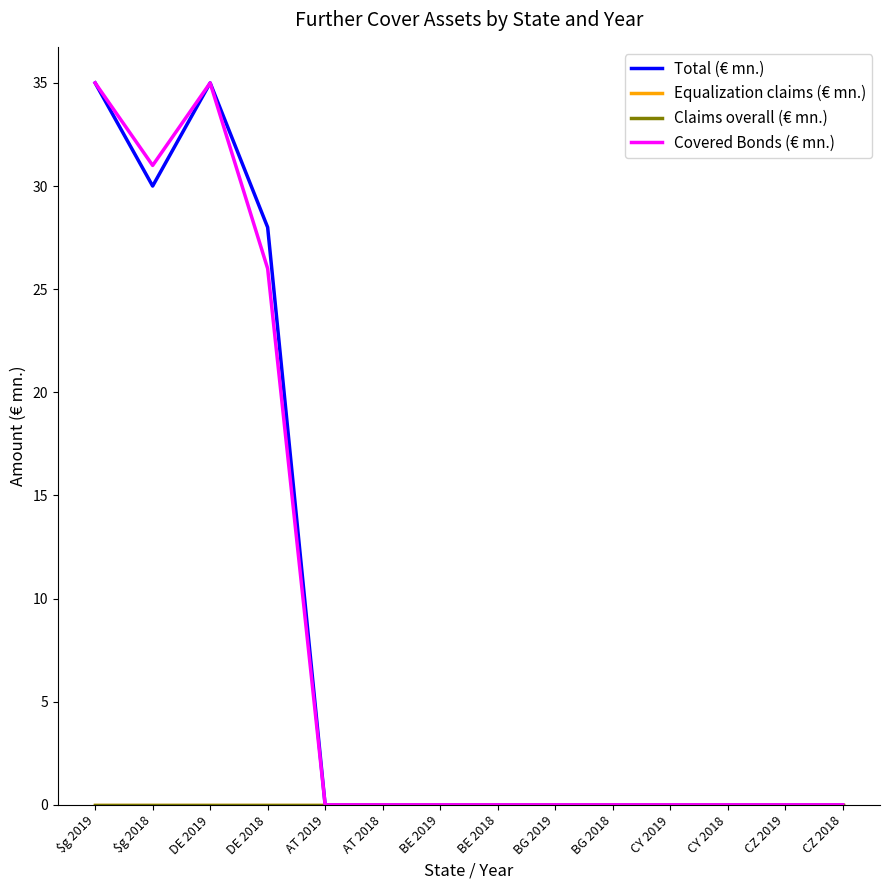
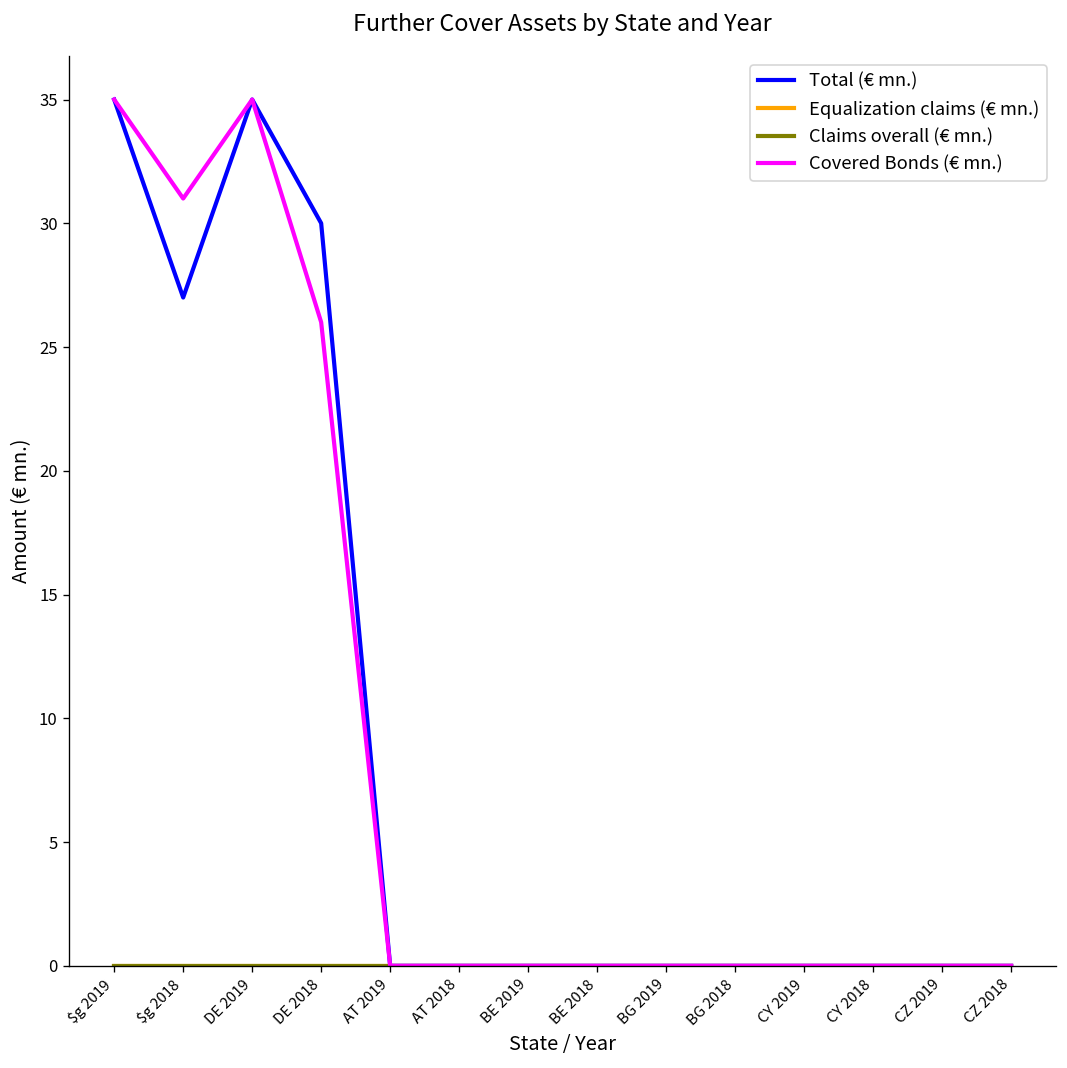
  {
    "Total (€ mn.)": {
-     "$g 2018": 30,
-     "DE 2018": 28
+     "$g 2018": 27,
+     "DE 2018": 30
    },
    "Claims overall (€ mn.)": {
      "$g 2019": 0,
      "$g 2018": 0,
      "DE 2019": 0,
      "DE 2018": 0
    },
    "Covered Bonds (€ mn.)": {
      "$g 2018": 31,
      "DE 2018": 26
    }
  }
